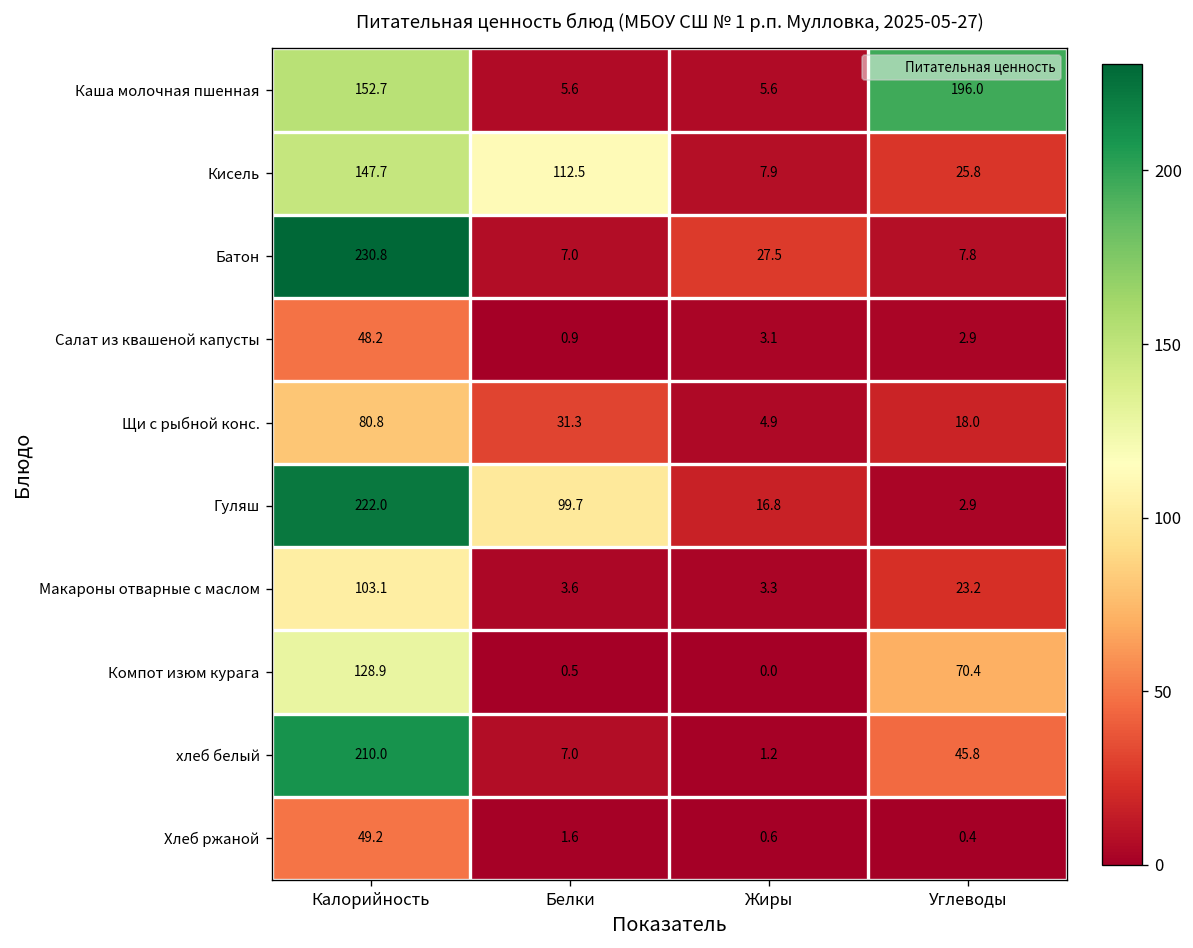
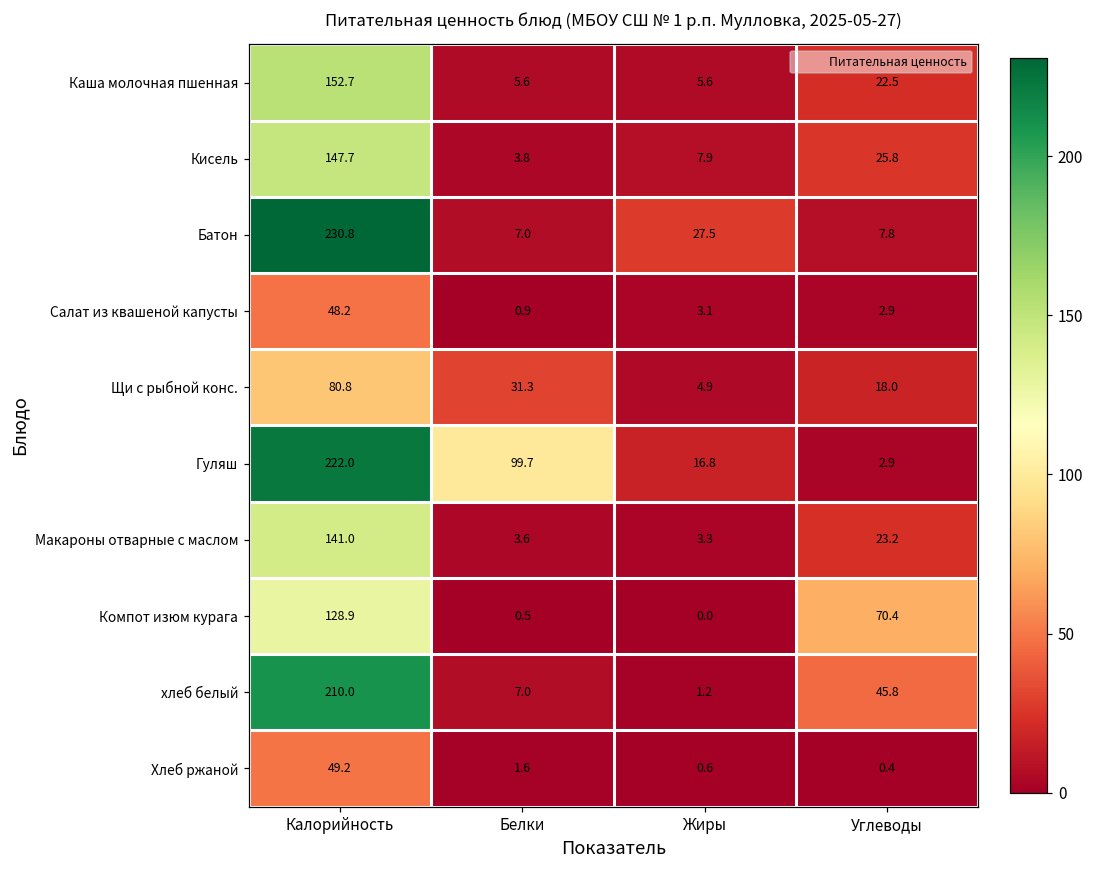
  {
    "Каша молочная пшенная": {
      "Калорийность": 152.7,
      "Белки": 5.6,
      "Жиры": 5.6,
-     "Углеводы": 196.0
+     "Углеводы": 22.5
    },
    "Кисель": {
      "Калорийность": 147.7,
-     "Белки": 112.5,
+     "Белки": 3.8,
      "Жиры": 7.9,
      "Углеводы": 25.8
    },
    "Батон": {
      "Калорийность": 230.8,
      "Белки": 7.0,
      "Жиры": 27.5,
      "Углеводы": 7.8
    },
    "Салат из квашеной капусты": {
      "Калорийность": 48.2,
      "Белки": 0.9,
      "Жиры": 3.1,
      "Углеводы": 2.9
    },
    "Щи с рыбной конс.": {
      "Калорийность": 80.8,
      "Белки": 31.3,
      "Жиры": 4.9,
      "Углеводы": 18.0
    },
    "Гуляш": {
      "Калорийность": 222.0,
      "Белки": 99.7,
      "Жиры": 16.8,
      "Углеводы": 2.9
    },
    "Макароны отварные с маслом": {
-     "Калорийность": 103.1,
+     "Калорийность": 141.0,
      "Белки": 3.6,
      "Жиры": 3.3,
      "Углеводы": 23.2
    },
    "Компот изюм курага": {
      "Калорийность": 128.9,
      "Белки": 0.5,
      "Жиры": 0.0,
      "Углеводы": 70.4
    },
    "хлеб белый": {
      "Калорийность": 210.0,
      "Белки": 7.0,
      "Жиры": 1.2,
      "Углеводы": 45.8
    },
    "Хлеб ржаной": {
      "Калорийность": 49.2,
      "Белки": 1.6,
      "Жиры": 0.6,
      "Углеводы": 0.4
    }
  }
